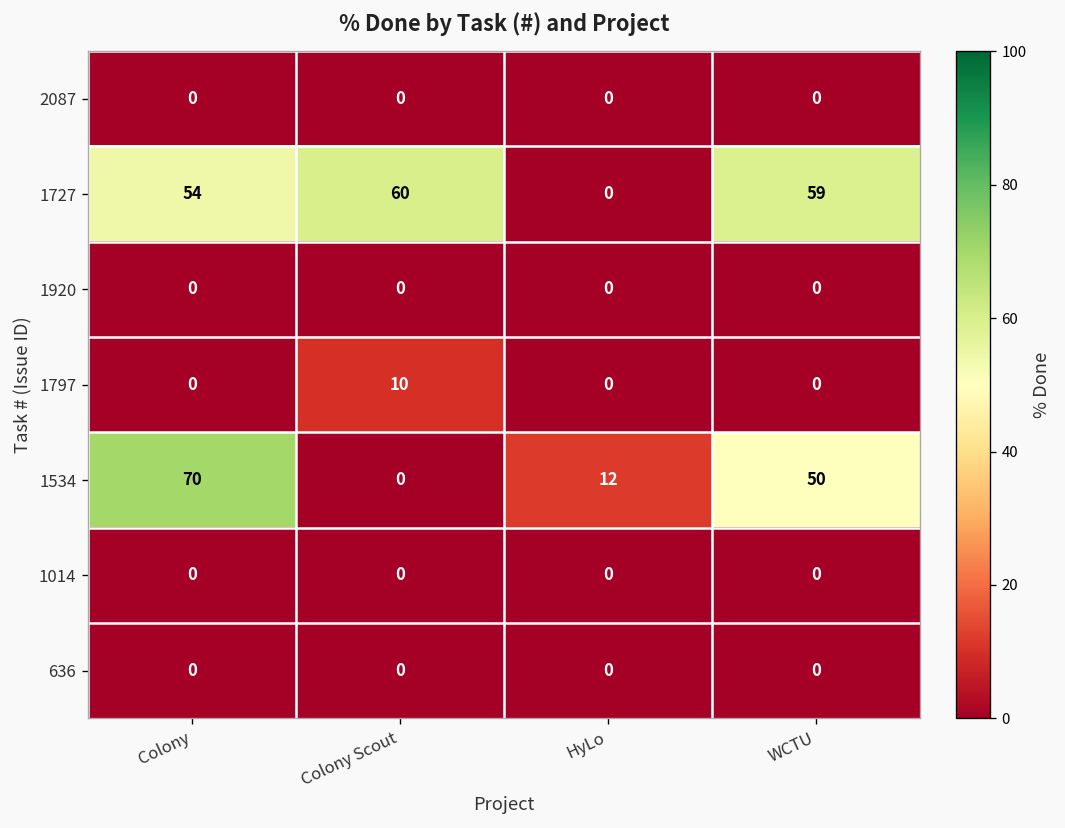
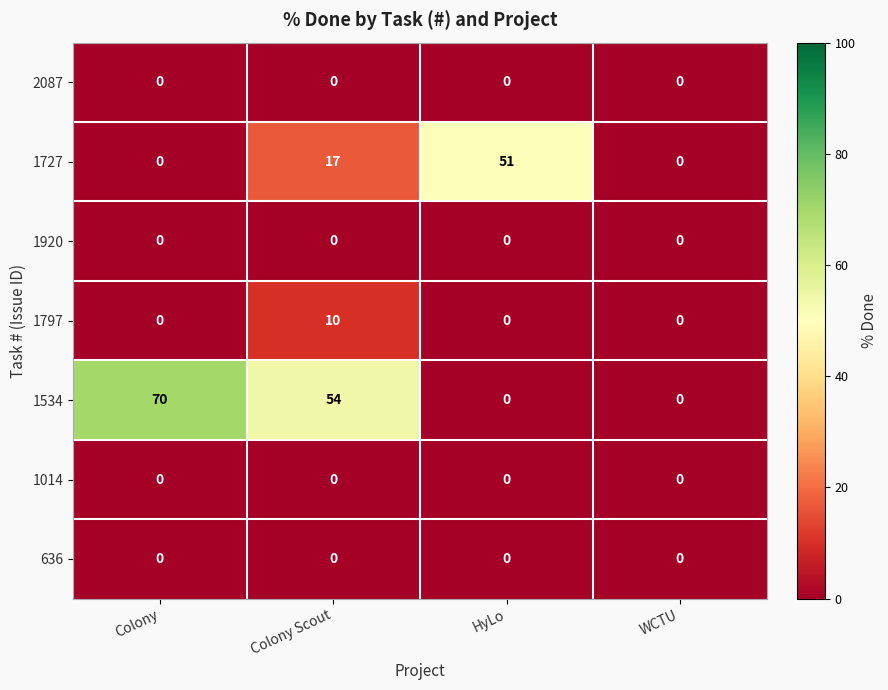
  {
    "2087": {
      "Colony": 0,
      "Colony Scout": 0,
      "HyLo": 0,
      "WCTU": 0
    },
    "1727": {
-     "Colony": 54,
-     "Colony Scout": 60,
-     "HyLo": 0,
-     "WCTU": 59
+     "Colony": 0,
+     "Colony Scout": 17,
+     "HyLo": 51,
+     "WCTU": 0
    },
    "1920": {
      "Colony": 0,
      "Colony Scout": 0,
      "HyLo": 0,
      "WCTU": 0
    },
    "1797": {
      "Colony": 0,
      "Colony Scout": 10,
      "HyLo": 0,
      "WCTU": 0
    },
    "1534": {
      "Colony": 70,
-     "Colony Scout": 0,
-     "HyLo": 12,
-     "WCTU": 50
+     "Colony Scout": 54,
+     "HyLo": 0,
+     "WCTU": 0
    },
    "1014": {
      "Colony": 0,
      "Colony Scout": 0,
      "HyLo": 0,
      "WCTU": 0
    },
    "636": {
      "Colony": 0,
      "Colony Scout": 0,
      "HyLo": 0,
      "WCTU": 0
    }
  }
